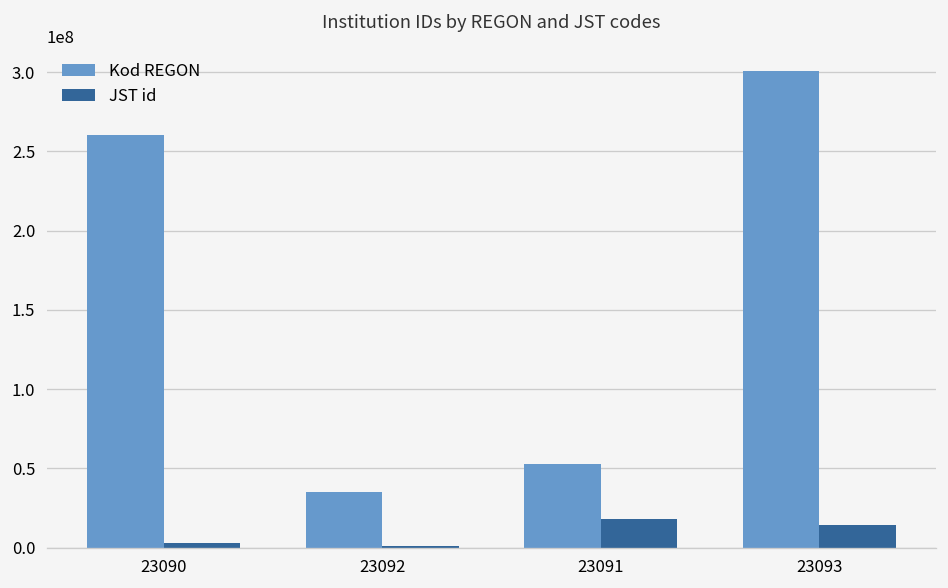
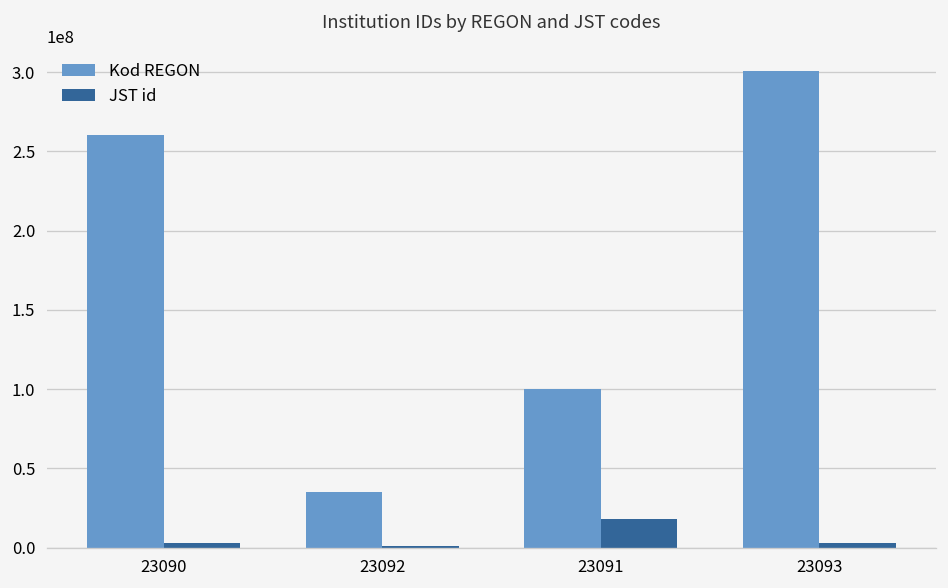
  {
    "Kod REGON": {
      "23090": 260000000,
      "23092": 35000000,
-     "23091": 53000000,
+     "23091": 100000000,
      "23093": 300000000
    },
    "JST id": {
      "23090": 3000000,
      "23091": 18000000,
-     "23093": 14000000
+     "23093": 3000000
    }
  }
